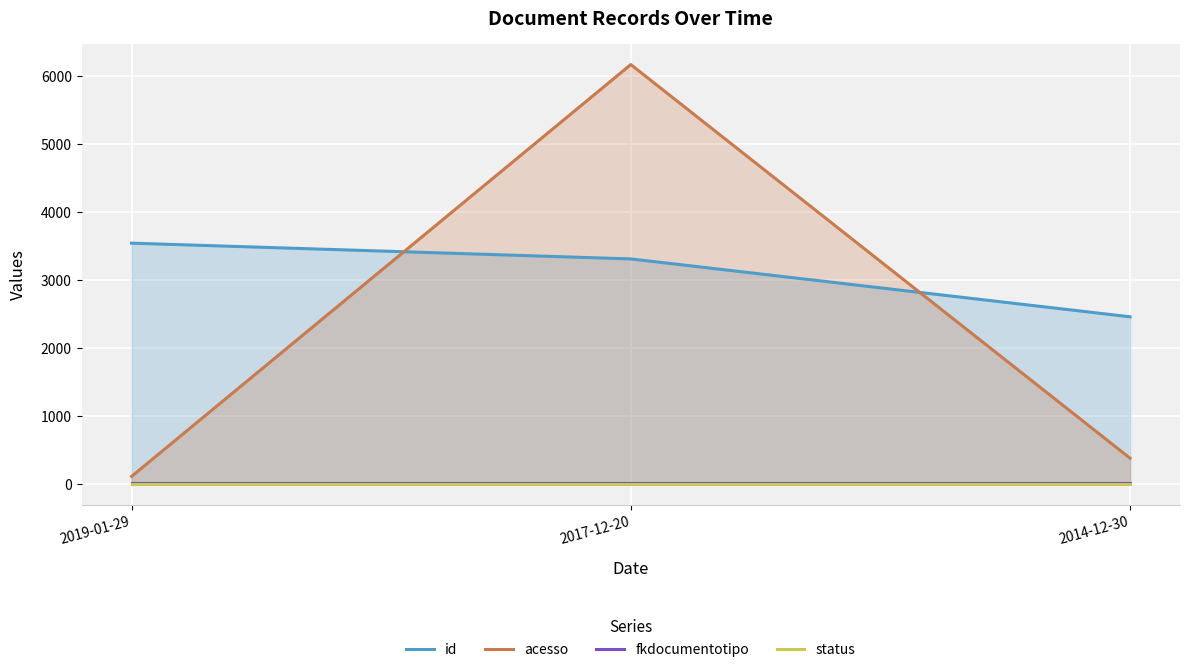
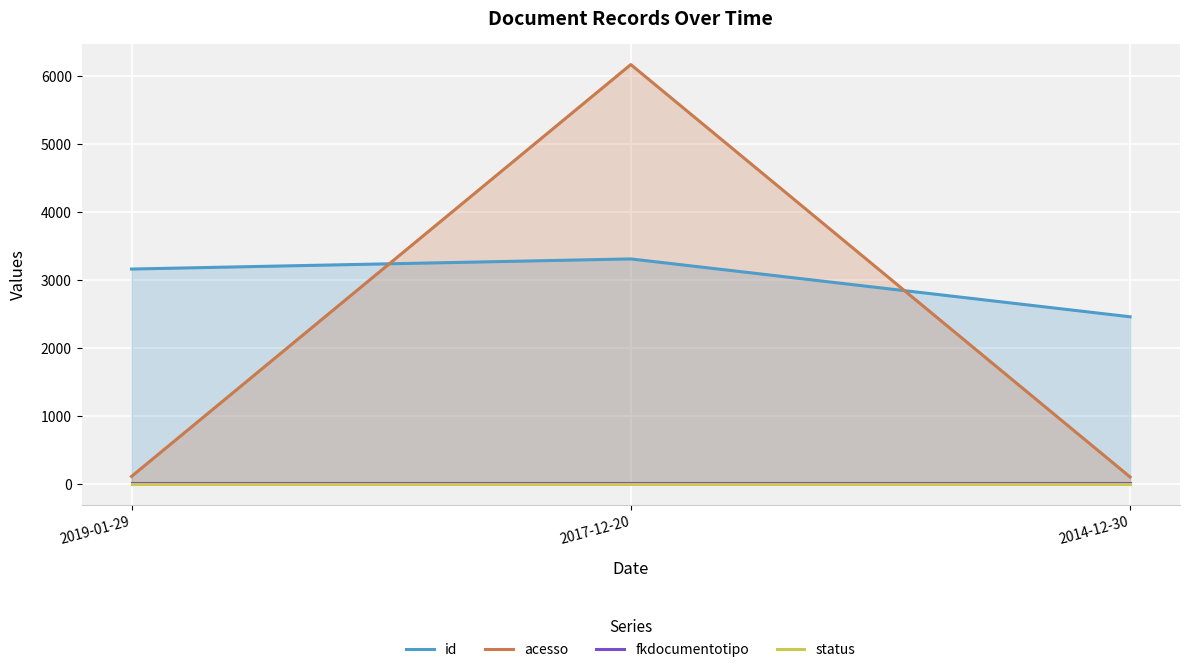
  {
    "id": {
-     "2019-01-29": 3500,
+     "2019-01-29": 3200,
      "2017-12-20": 3300,
      "2014-12-30": 2500
    },
    "acesso": {
      "2019-01-29": 100,
      "2017-12-20": 6200,
-     "2014-12-30": 400
+     "2014-12-30": 100
    },
    "status": {
      "2019-01-29": 0,
      "2017-12-20": 0,
      "2014-12-30": 0
    }
  }
